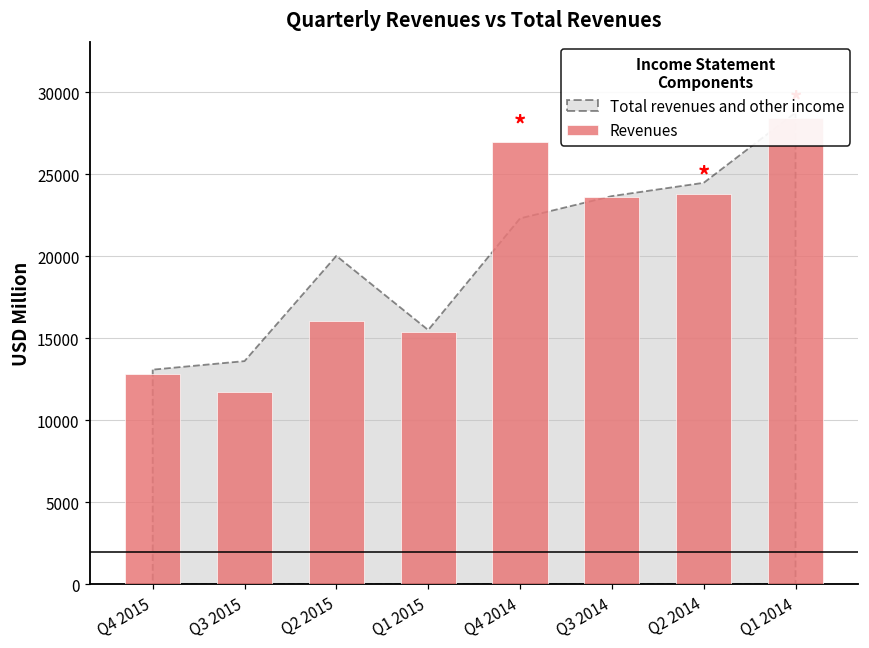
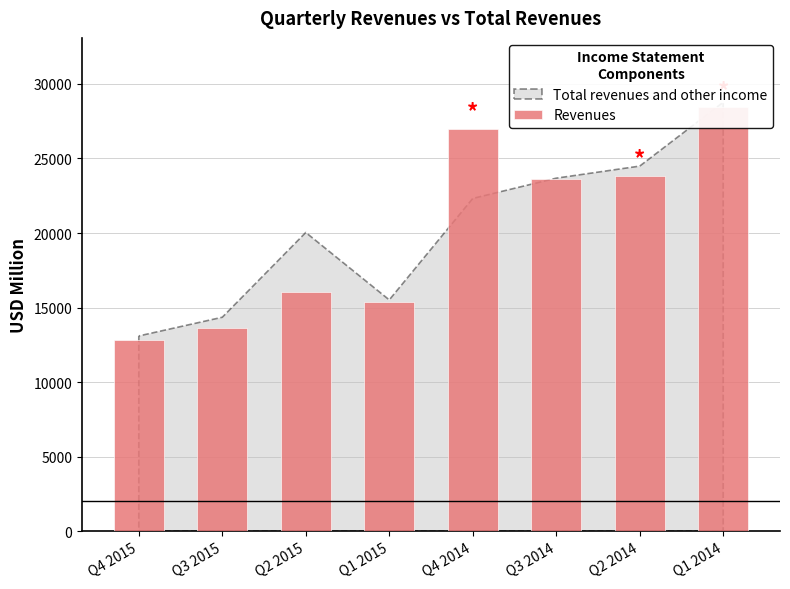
  {
    "Revenues": {
      "Q4 2015": 12800,
-     "Q3 2015": 11700,
+     "Q3 2015": 13600,
      "Q2 2015": 16000,
      "Q1 2015": 15400,
      "Q4 2014": 27000,
      "Q3 2014": 23600,
      "Q2 2014": 23800
    },
    "Total revenues and other income": {
      "Q4 2015": 13100,
-     "Q3 2015": 13600,
+     "Q3 2015": 14300,
      "Q2 2015": 20000,
      "Q1 2015": 15500,
      "Q4 2014": 22300,
      "Q3 2014": 23700,
      "Q2 2014": 24500
    }
  }
